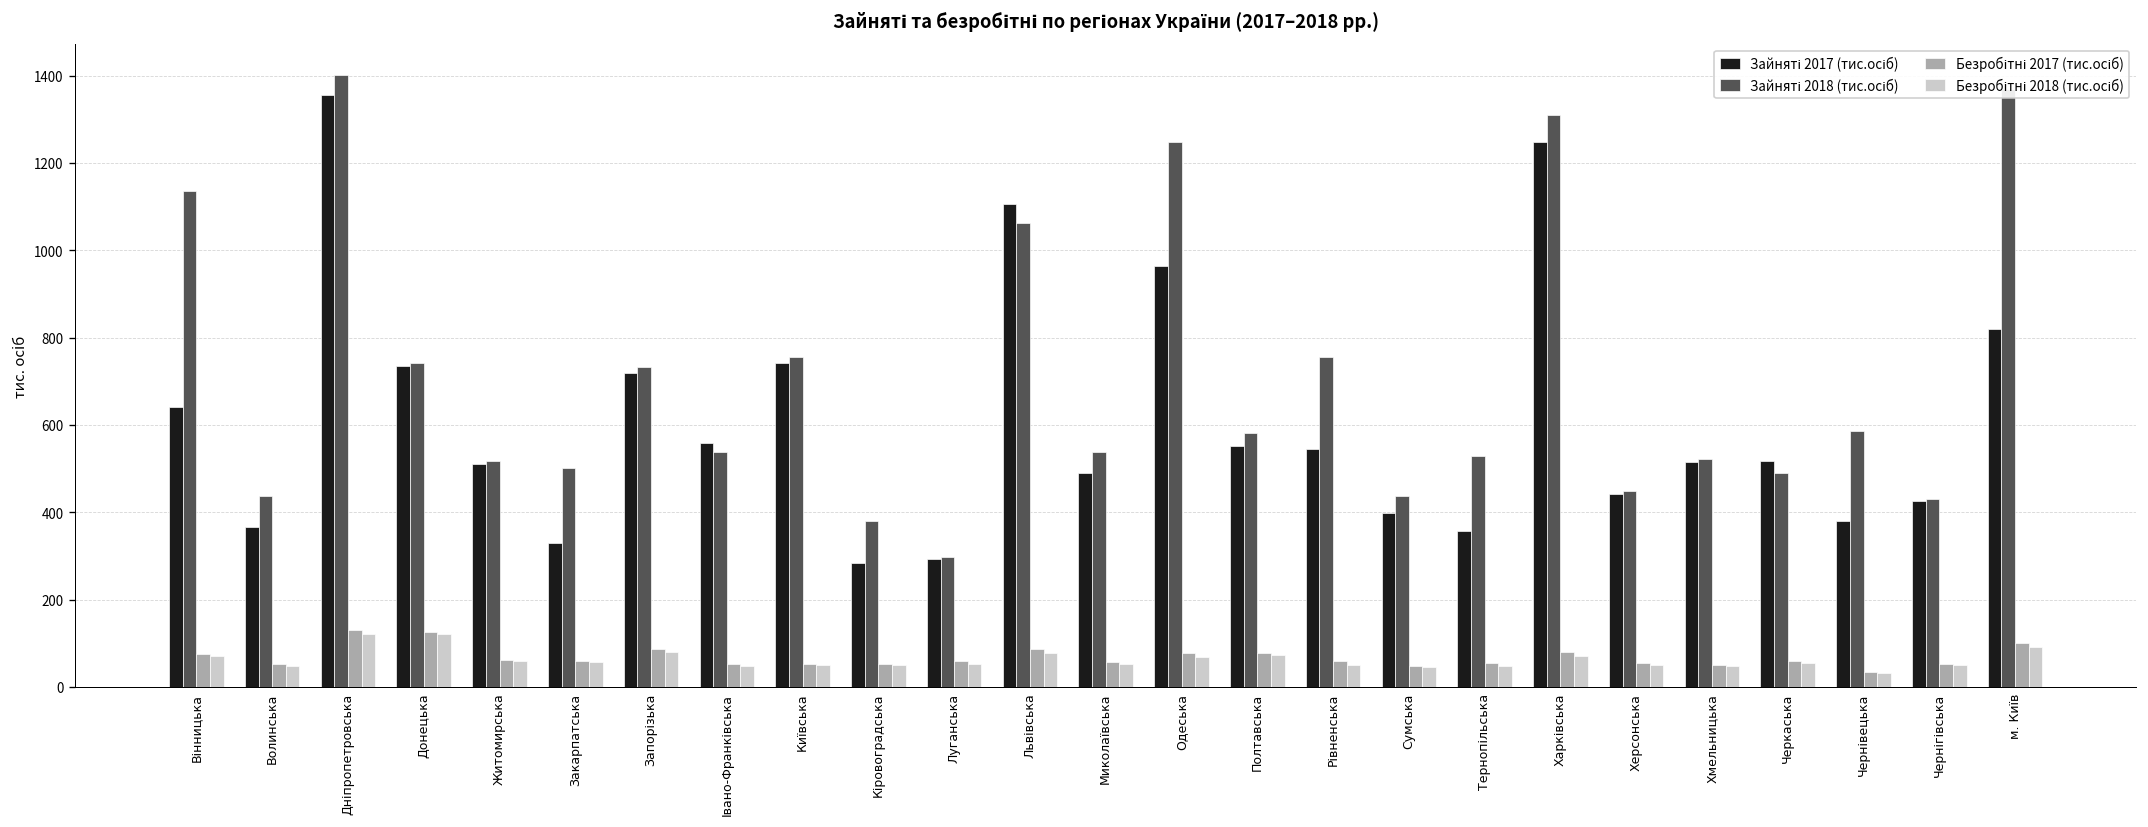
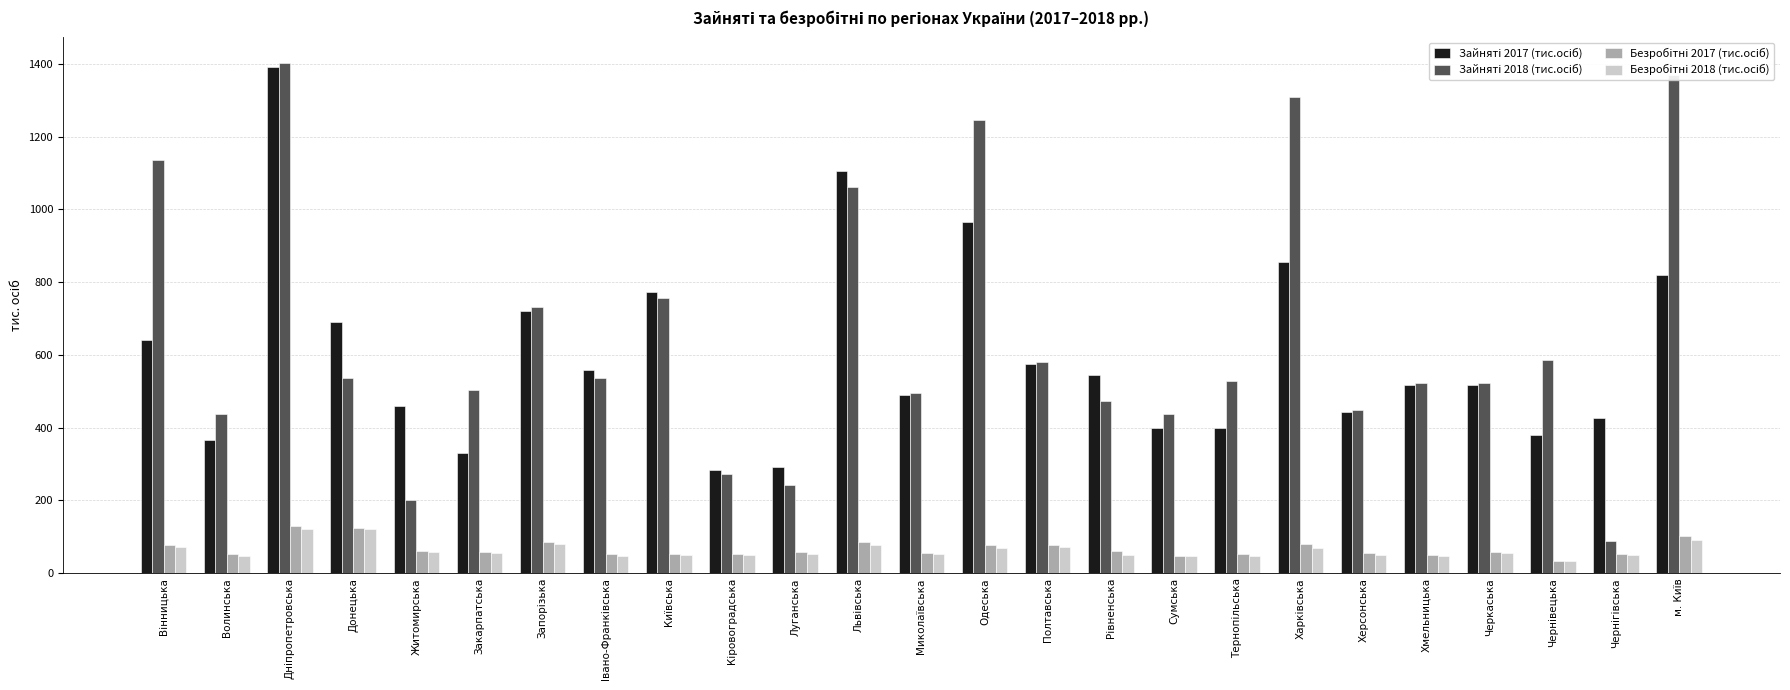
  {
    "Зайняті 2017 (тис.осіб)": {
      "Вінницька": 640,
      "Волинська": 370,
-     "Дніпропетровська": 1360,
-     "Донецька": 730,
-     "Житомирська": 510,
+     "Дніпропетровська": 1390,
+     "Донецька": 690,
+     "Житомирська": 460,
      "Закарпатська": 330,
      "Запорізька": 720,
      "Івано-Франківська": 560,
-     "Київська": 740,
+     "Київська": 770,
      "Кіровоградська": 280,
      "Луганська": 290,
      "Львівська": 1110,
      "Миколаївська": 490,
      "Одеська": 960,
-     "Полтавська": 550,
+     "Полтавська": 580,
      "Рівненська": 550,
      "Сумська": 400,
-     "Тернопільська": 360,
-     "Харківська": 1250,
+     "Тернопільська": 400,
+     "Харківська": 860,
      "Херсонська": 440,
      "Хмельницька": 520,
      "Черкаська": 520,
      "Чернівецька": 380,
      "Чернігівська": 430,
      "м. Київ": 820
    },
    "Зайняті 2018 (тис.осіб)": {
      "Вінницька": 1140,
      "Волинська": 440,
      "Дніпропетровська": 1400,
-     "Донецька": 740,
-     "Житомирська": 520,
+     "Донецька": 540,
+     "Житомирська": 200,
      "Закарпатська": 500,
      "Запорізька": 730,
      "Івано-Франківська": 540,
      "Київська": 760,
-     "Кіровоградська": 380,
-     "Луганська": 300,
+     "Кіровоградська": 270,
+     "Луганська": 240,
      "Львівська": 1060,
-     "Миколаївська": 540,
+     "Миколаївська": 500,
      "Одеська": 1250,
      "Полтавська": 580,
-     "Рівненська": 760,
+     "Рівненська": 470,
      "Сумська": 440,
      "Тернопільська": 530,
      "Харківська": 1310,
      "Херсонська": 450,
      "Хмельницька": 520,
-     "Черкаська": 490,
+     "Черкаська": 520,
      "Чернівецька": 590,
-     "Чернігівська": 430
+     "Чернігівська": 90
    }
  }
